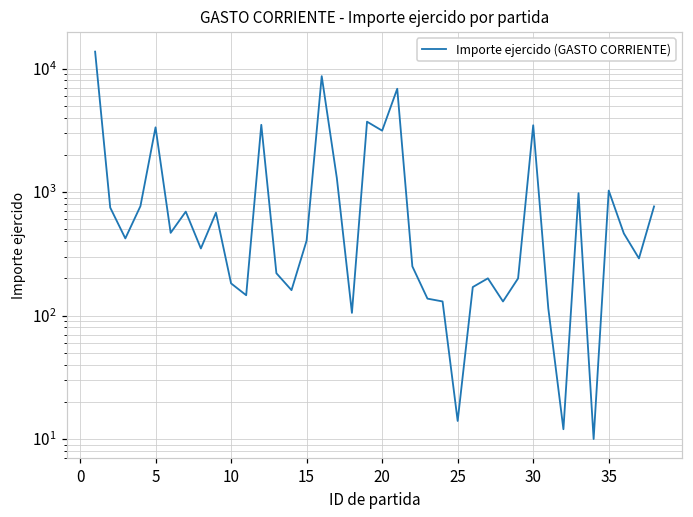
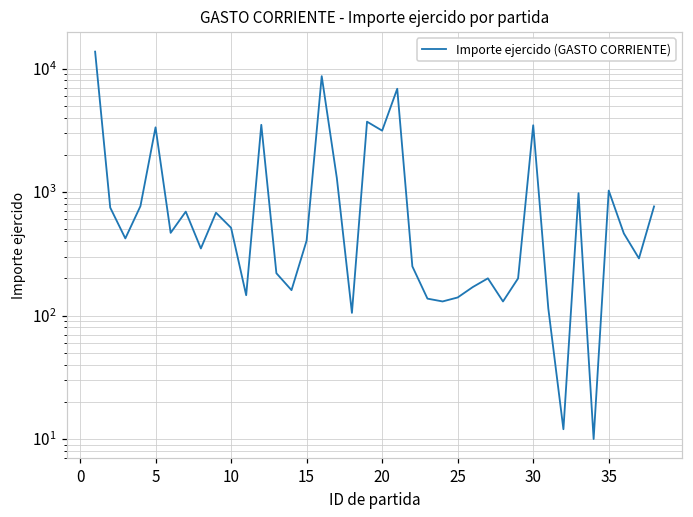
  {
    "5": 3300,
-   "10": 180,
+   "10": 500,
    "15": 400,
    "20": 3100,
-   "25": 14,
+   "25": 140,
    "30": 3500,
    "35": 1000
  }
